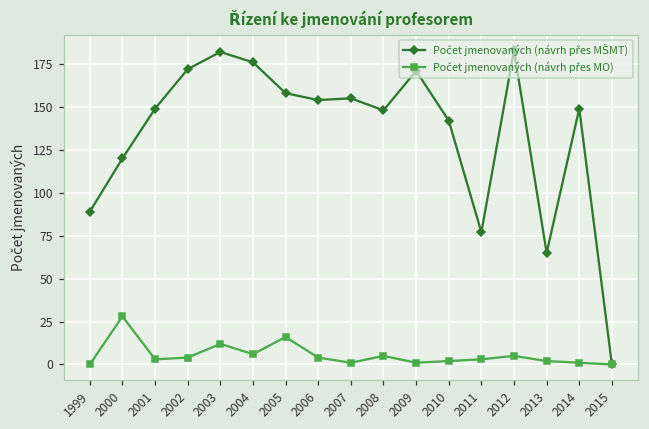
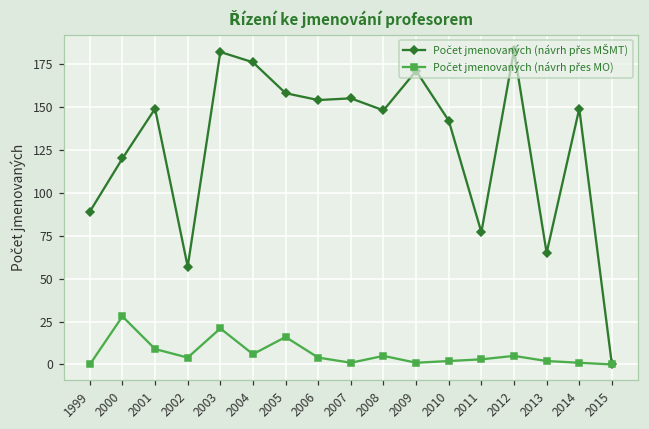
  {
    "Počet jmenovaných (návrh přes MŠMT)": {
      "1999": 89,
      "2000": 120,
      "2001": 149,
-     "2002": 172,
+     "2002": 57,
      "2003": 182,
      "2004": 176,
      "2005": 158,
      "2006": 154,
      "2007": 155,
      "2008": 148,
      "2010": 142,
      "2011": 77,
      "2013": 65,
      "2014": 149
    },
    "Počet jmenovaných (návrh přes MO)": {
      "1999": 0,
      "2000": 28,
-     "2001": 3,
+     "2001": 9,
      "2002": 4,
-     "2003": 12,
+     "2003": 21,
      "2004": 6,
      "2005": 16,
      "2006": 4,
      "2007": 1,
      "2008": 5,
      "2009": 1,
      "2010": 2,
      "2011": 3,
      "2012": 5,
      "2013": 2,
      "2014": 1
    }
  }
